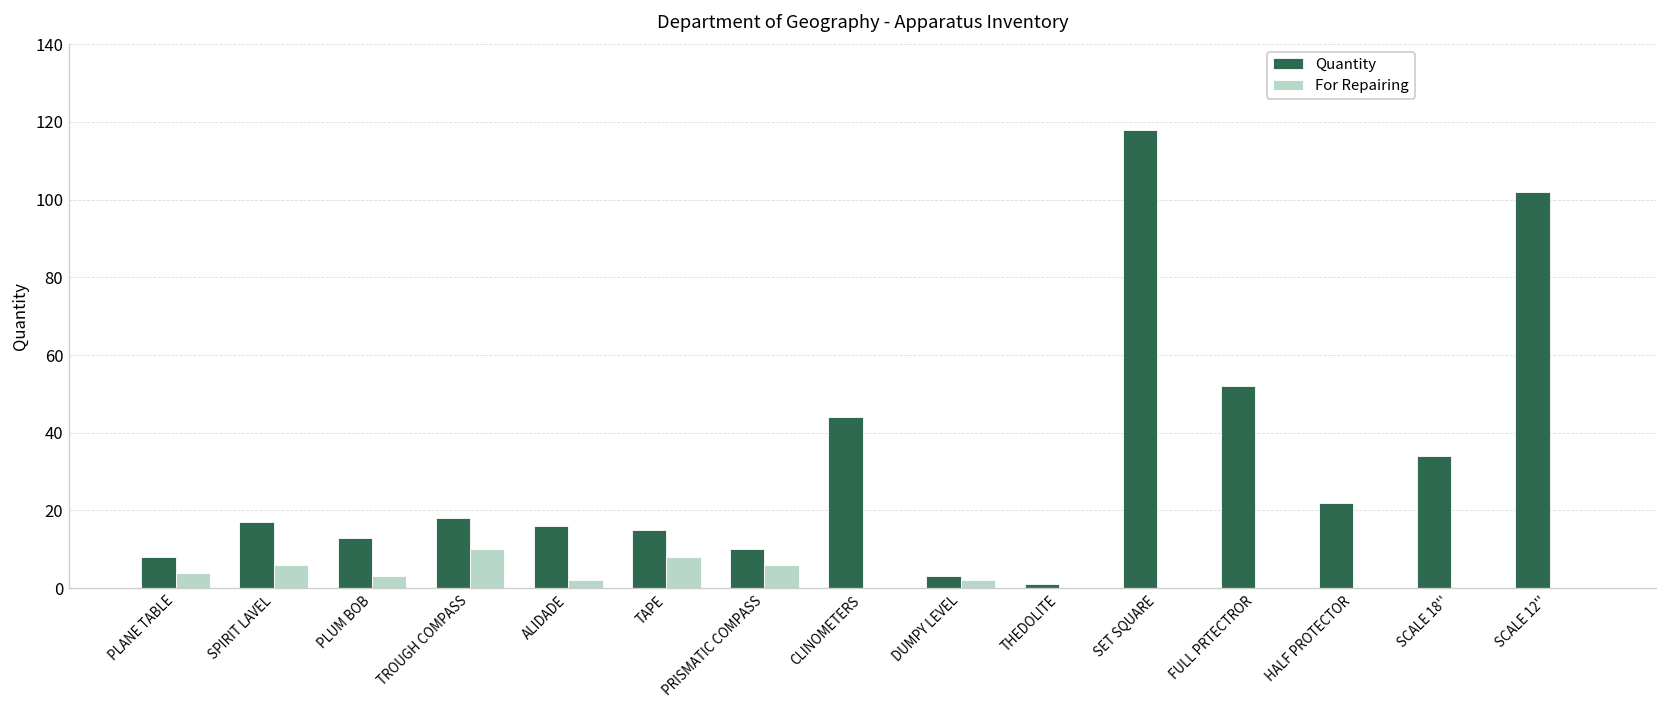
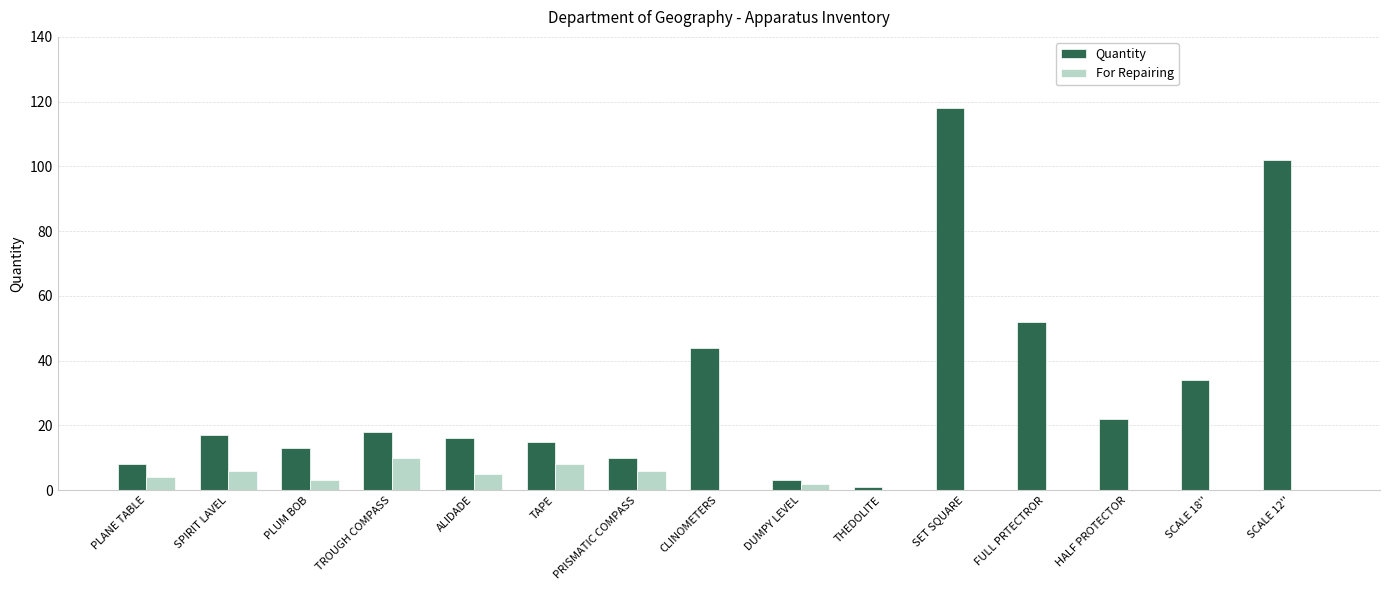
  {
    "Quantity": {
      "PLANE TABLE": 8,
      "SPIRIT LAVEL": 17,
      "PLUM BOB": 13,
      "TROUGH COMPASS": 18,
      "ALIDADE": 16,
      "TAPE": 15,
      "PRISMATIC COMPASS": 10,
      "CLINOMETERS": 44,
      "DUMPY LEVEL": 3,
      "THEDOLITE": 1,
      "SET SQUARE": 118,
      "FULL PRTECTROR": 52,
      "HALF PROTECTOR": 22,
      "SCALE 18''": 34,
      "SCALE 12''": 102
    },
    "For Repairing": {
      "PLANE TABLE": 4,
      "SPIRIT LAVEL": 6,
      "PLUM BOB": 3,
      "TROUGH COMPASS": 10,
-     "ALIDADE": 2,
+     "ALIDADE": 5,
      "TAPE": 8,
      "PRISMATIC COMPASS": 6,
      "CLINOMETERS": 0,
      "DUMPY LEVEL": 2,
      "THEDOLITE": 0,
      "SET SQUARE": 0,
      "FULL PRTECTROR": 0,
      "HALF PROTECTOR": 0,
      "SCALE 18''": 0,
      "SCALE 12''": 0
    }
  }
